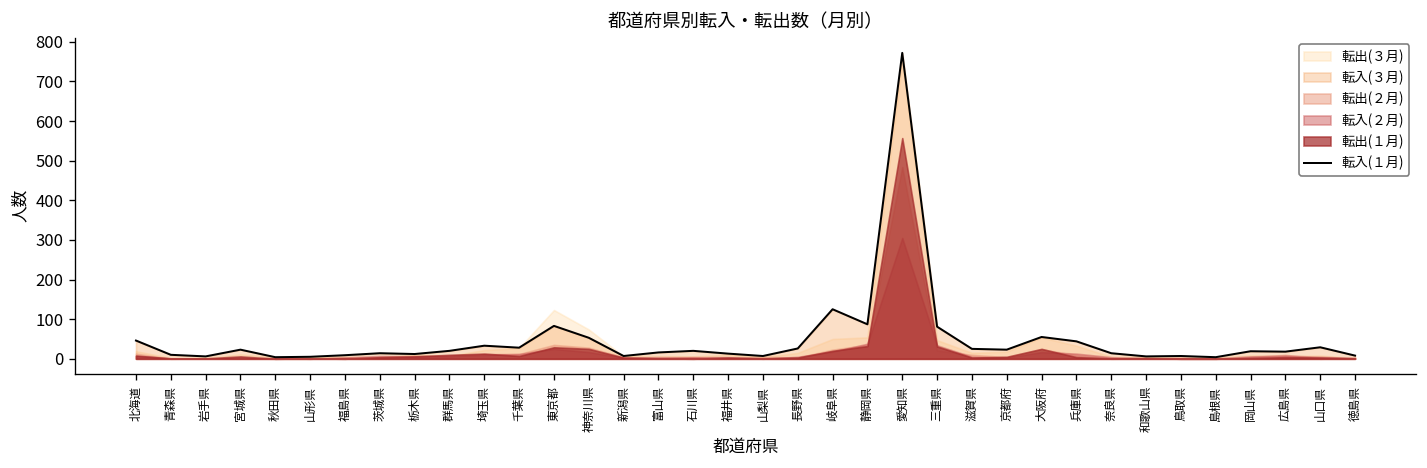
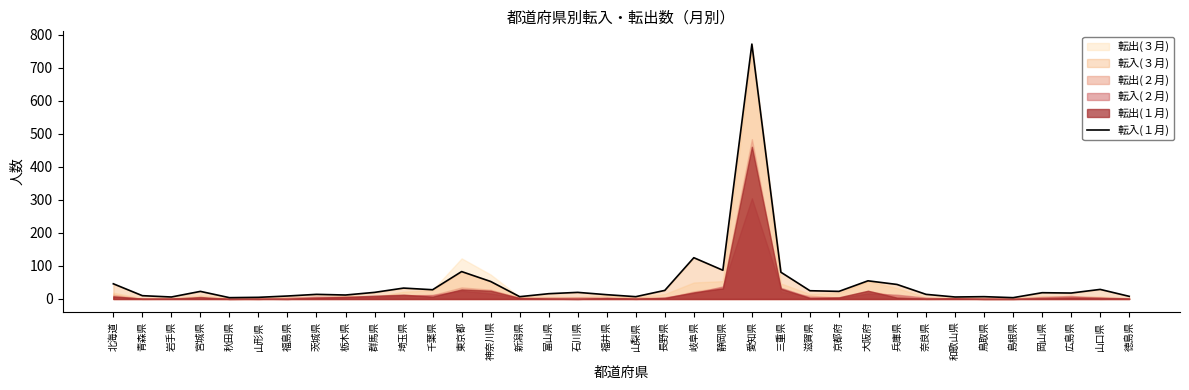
  {
    "転出(１月)": {
-     "愛知県": 560
+     "愛知県": 460
    }
  }
